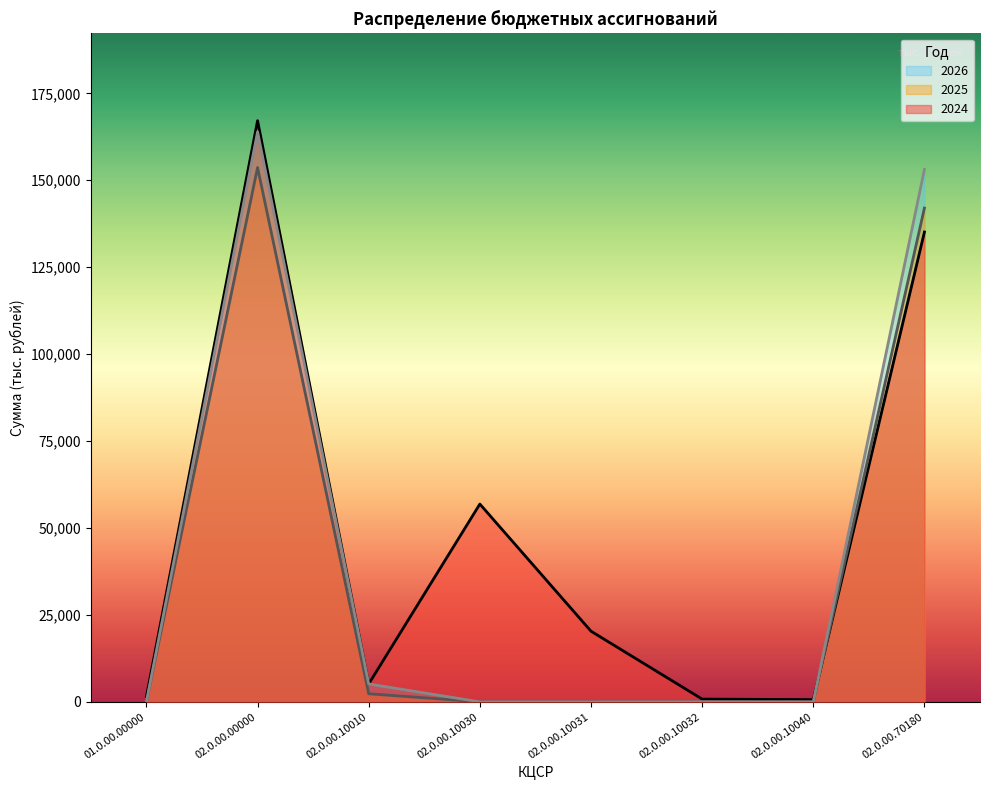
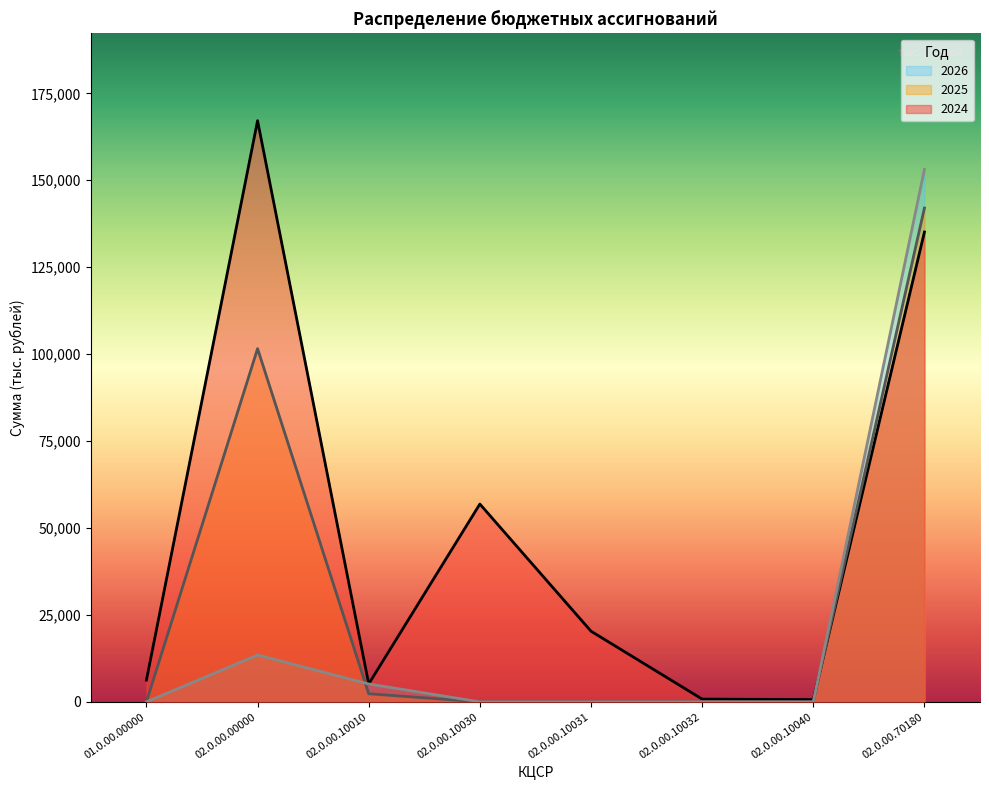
  {
    "2026": {
-     "02.0.00.00000": "164,000",
+     "02.0.00.00000": "13,000",
      "02.0.00.70180": "153,000"
    },
    "2025": {
-     "02.0.00.00000": "154,000",
+     "02.0.00.00000": "102,000",
      "02.0.00.10010": "2,000",
      "02.0.00.70180": "142,000"
    },
    "2024": {
-     "01.0.00.00000": "2,000",
+     "01.0.00.00000": "6,000",
      "02.0.00.00000": "167,000",
      "02.0.00.10030": "57,000",
      "02.0.00.10031": "20,000",
      "02.0.00.10032": "1,000",
      "02.0.00.70180": "135,000"
    }
  }
